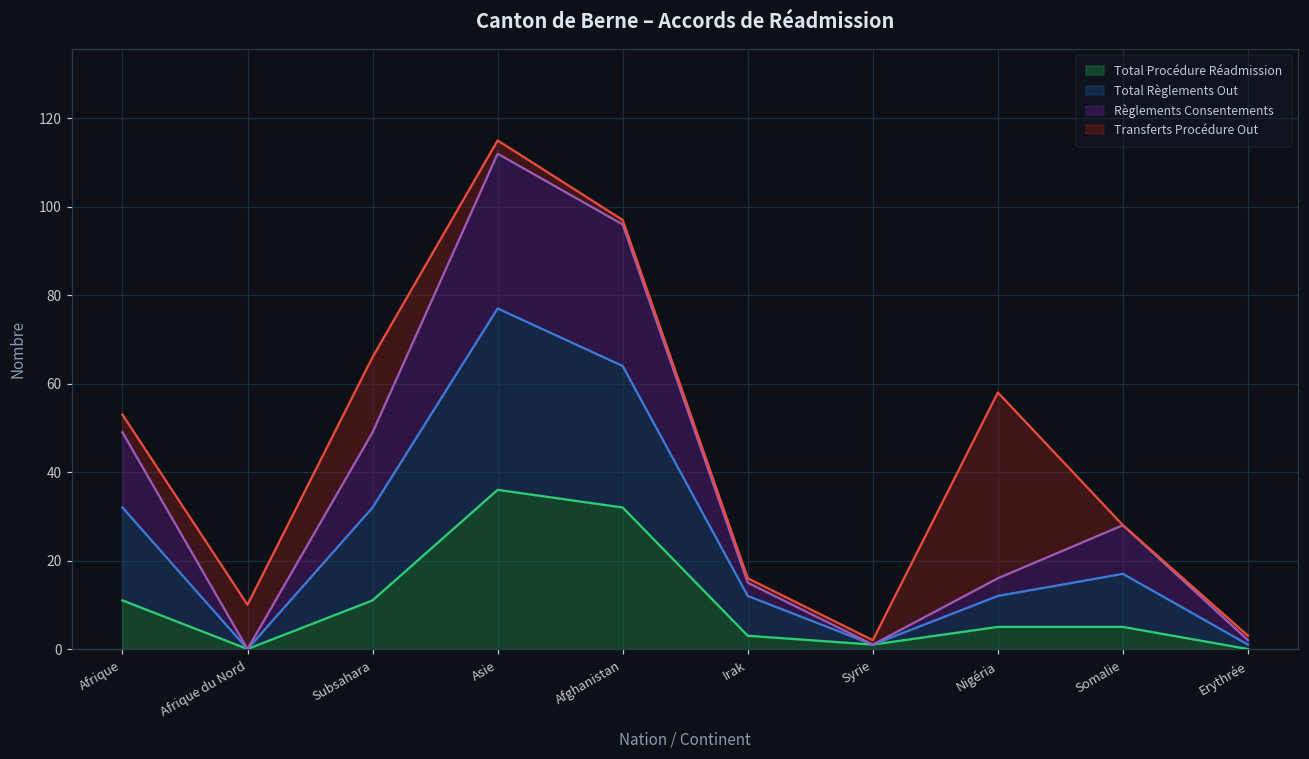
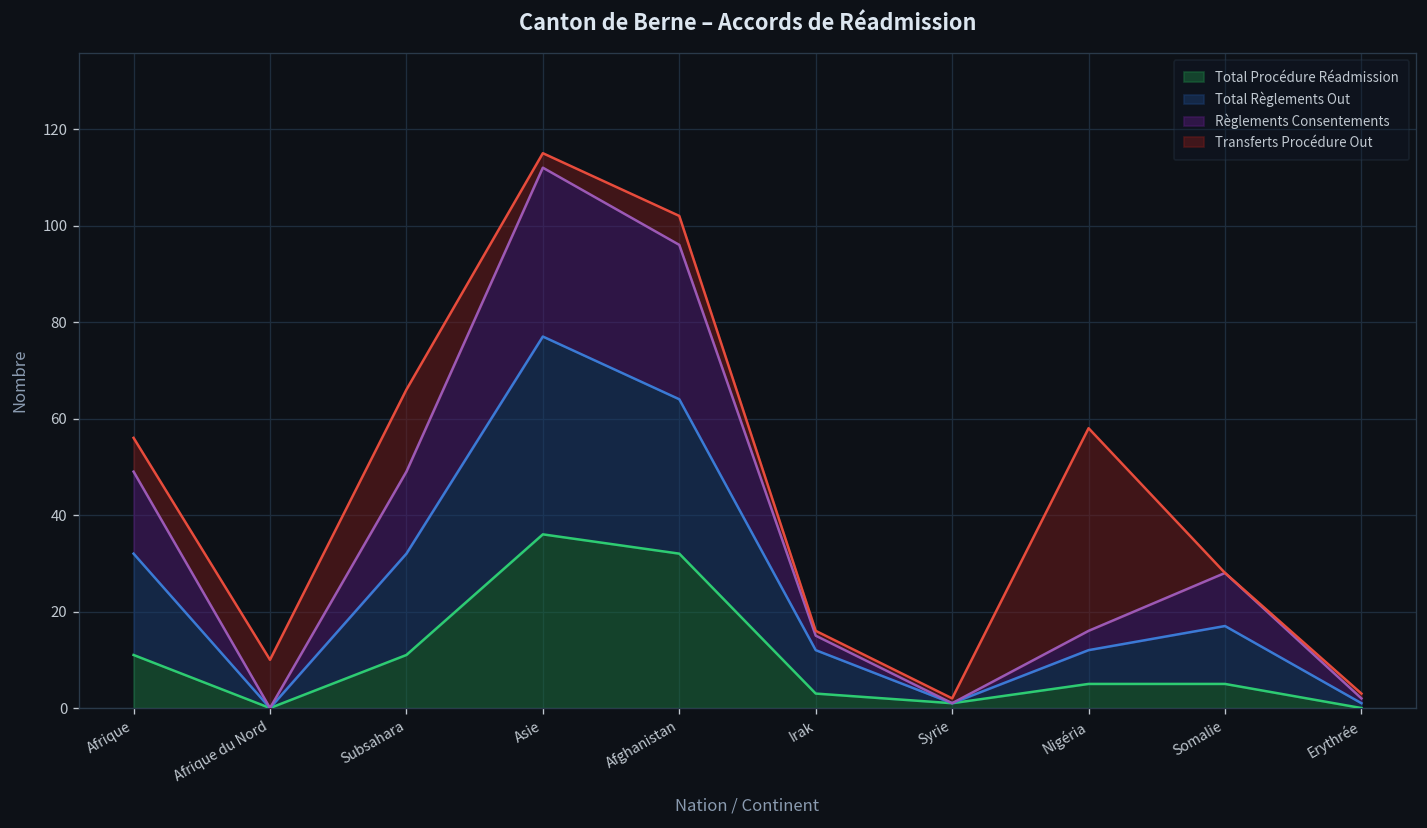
  {
    "Transferts Procédure Out": {
-     "Afrique": 4,
+     "Afrique": 7,
      "Afrique du Nord": 10,
      "Subsahara": 17,
      "Asie": 3,
-     "Afghanistan": 1,
+     "Afghanistan": 6,
      "Irak": 1,
      "Syrie": 1,
      "Nigéria": 42,
      "Erythrée": 1
    }
  }
